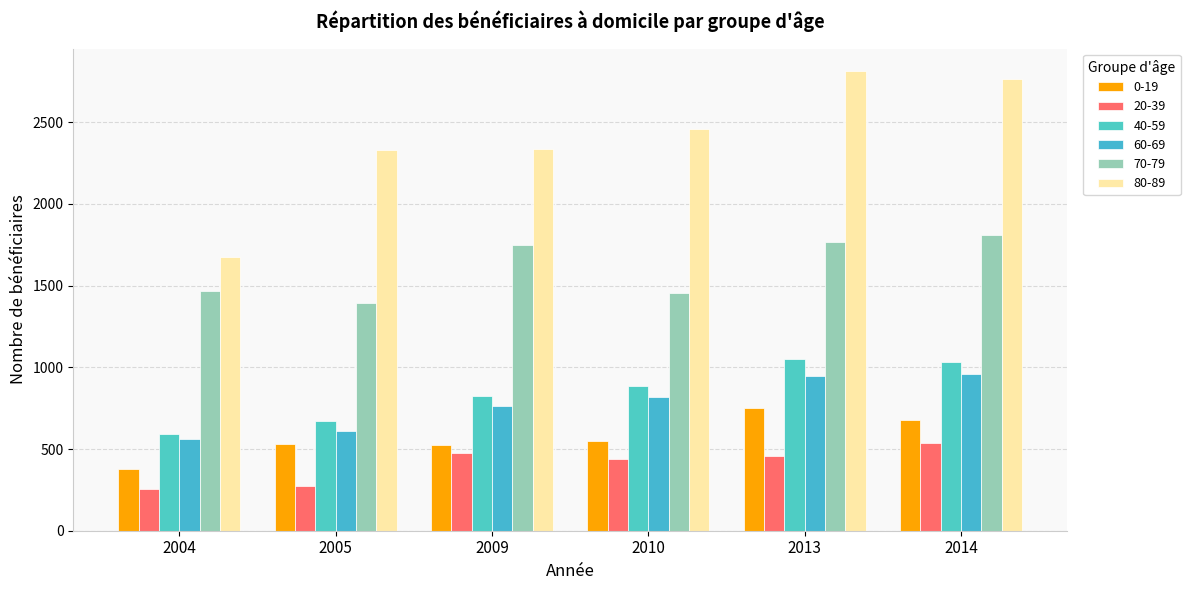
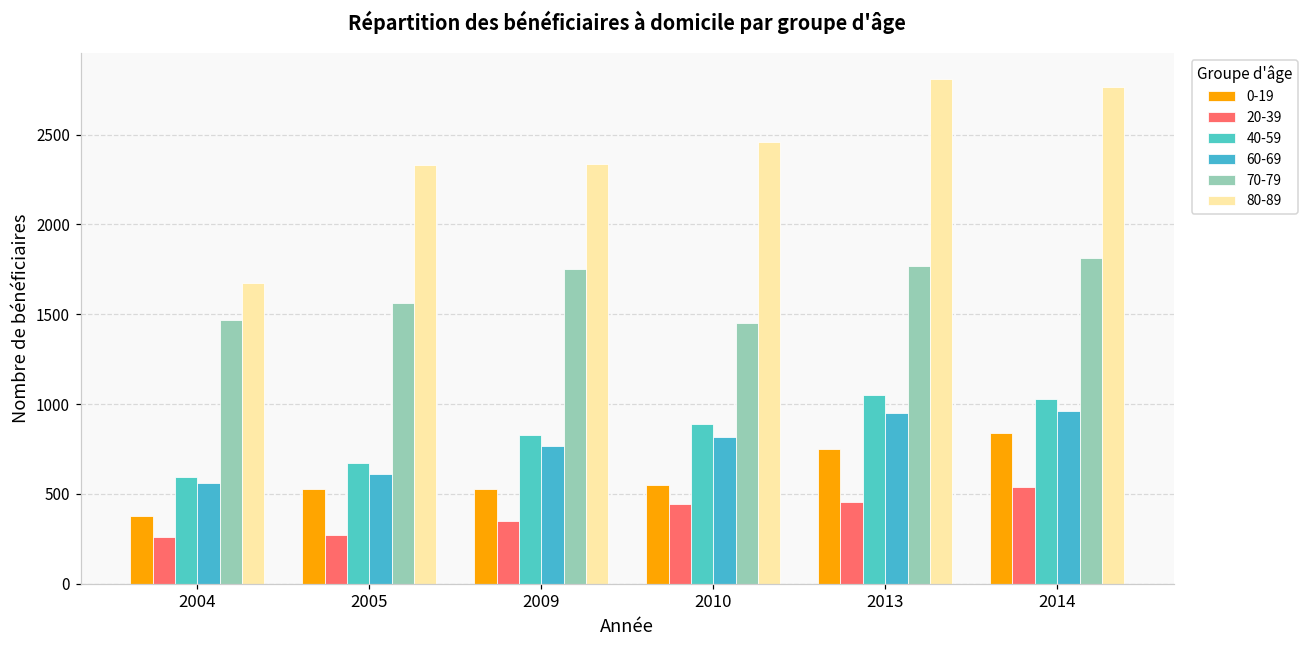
  {
    "0-19": {
      "2004": 380,
      "2005": 530,
      "2009": 530,
      "2010": 550,
      "2013": 750,
-     "2014": 680
+     "2014": 840
    },
    "20-39": {
      "2004": 260,
      "2005": 270,
-     "2009": 470,
+     "2009": 350,
      "2010": 440,
      "2013": 460,
      "2014": 540
    },
    "70-79": {
      "2004": 1470,
-     "2005": 1390,
+     "2005": 1560,
      "2009": 1750,
      "2010": 1450,
      "2013": 1770,
      "2014": 1810
    },
    "80-89": {
      "2004": 1670,
      "2005": 2330,
      "2009": 2340,
      "2010": 2460,
      "2013": 2810,
      "2014": 2770
    }
  }
